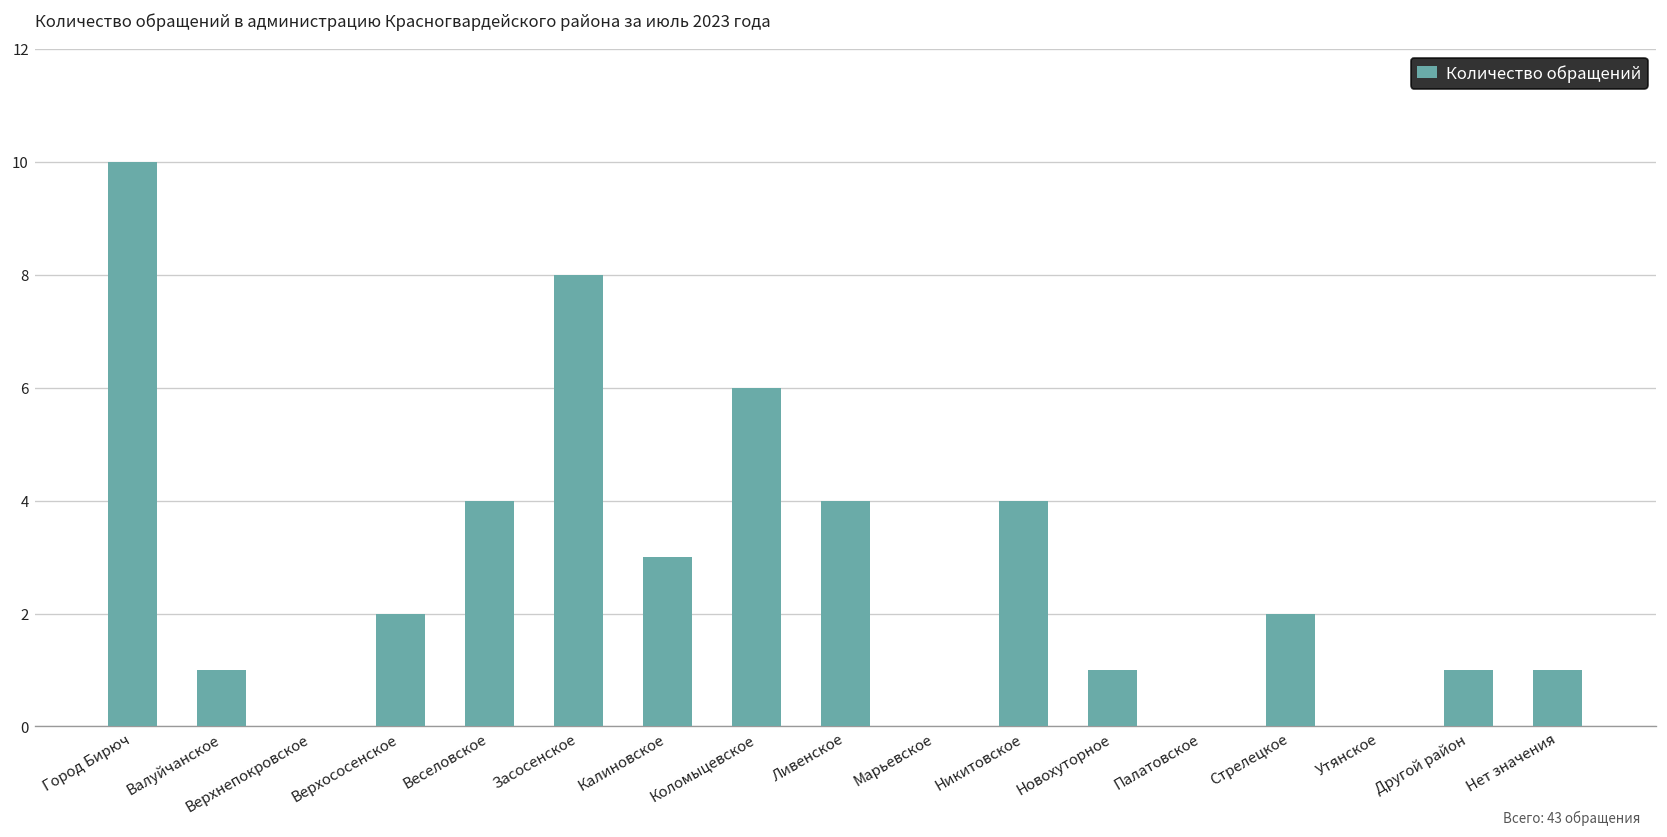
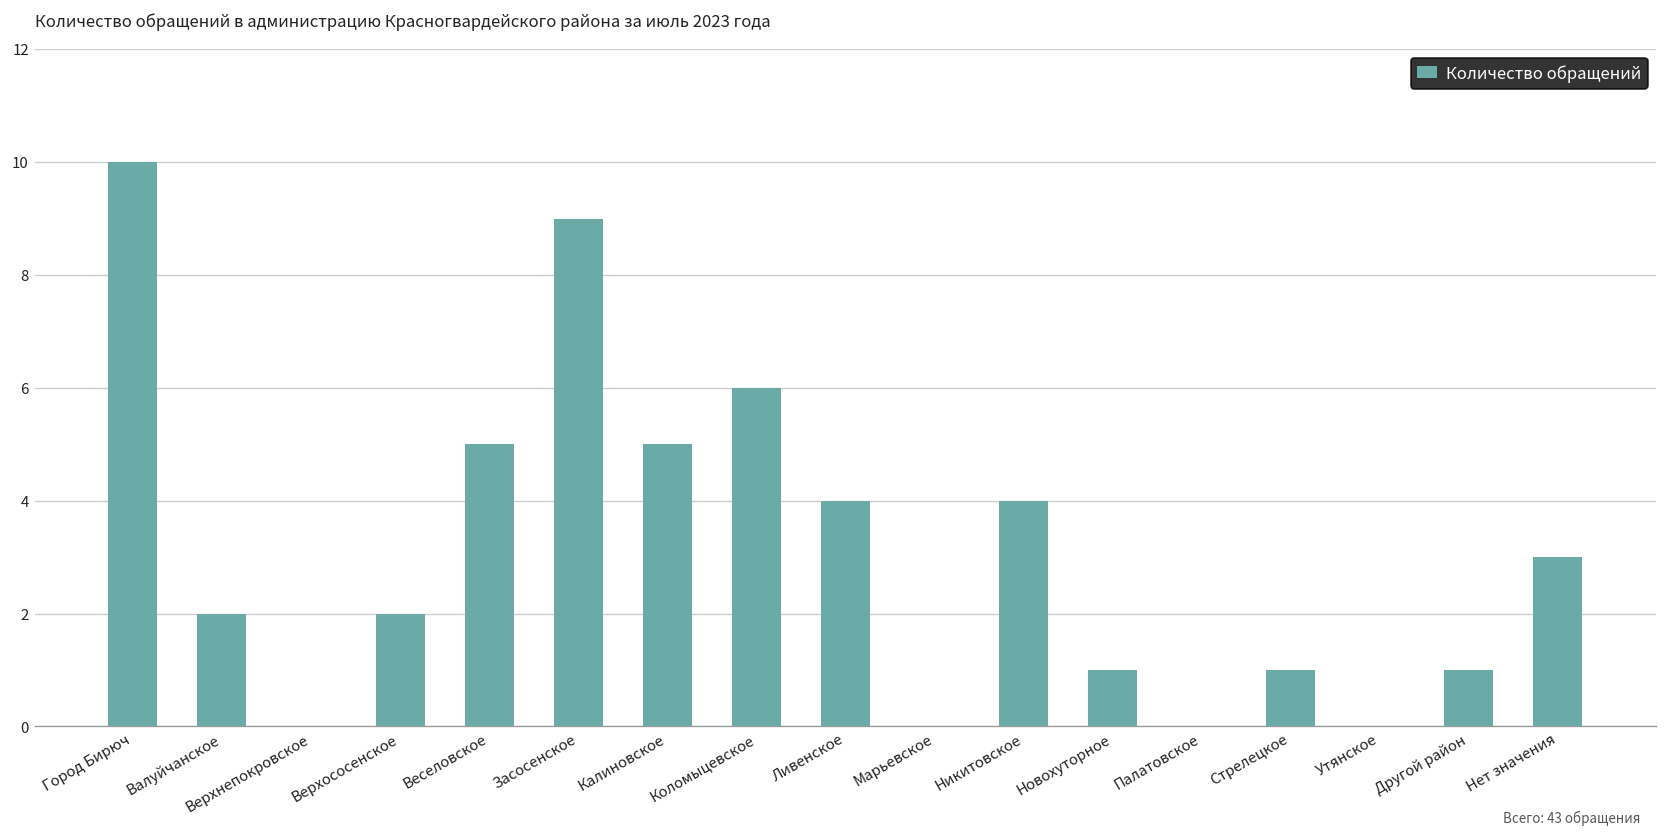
  {
    "Город Бирюч": 10,
-   "Валуйчанское": 1,
+   "Валуйчанское": 2,
    "Верхнепокровское": 0,
    "Верхососенское": 2,
-   "Веселовское": 4,
-   "Засосенское": 8,
-   "Калиновское": 3,
+   "Веселовское": 5,
+   "Засосенское": 9,
+   "Калиновское": 5,
    "Коломыцевское": 6,
    "Ливенское": 4,
    "Марьевское": 0,
    "Никитовское": 4,
    "Новохуторное": 1,
    "Палатовское": 0,
-   "Стрелецкое": 2,
+   "Стрелецкое": 1,
    "Утянское": 0,
    "Другой район": 1,
-   "Нет значения": 1
+   "Нет значения": 3
  }
